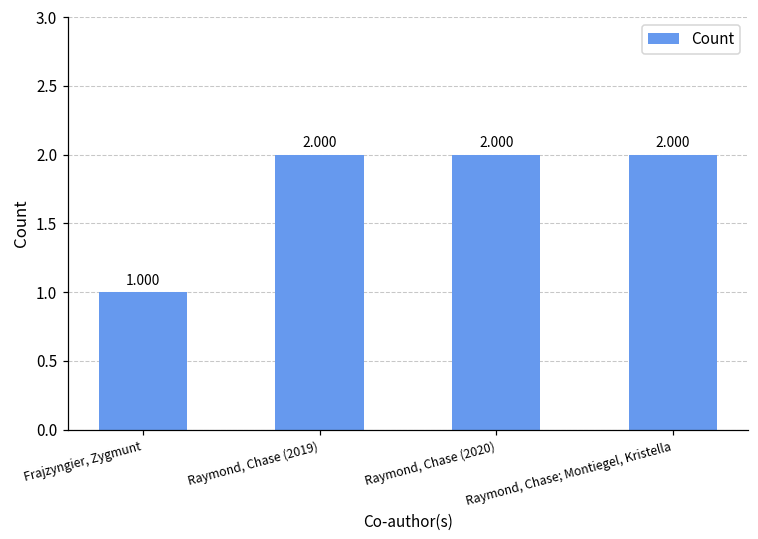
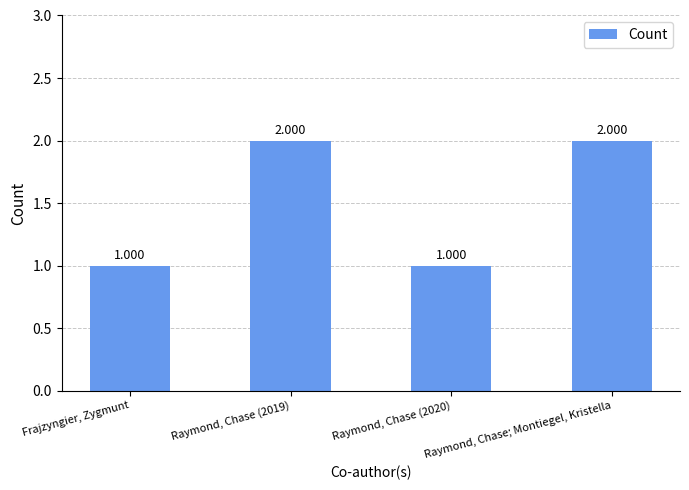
  {
    "Frajzyngier, Zygmunt": 1.000,
    "Raymond, Chase (2019)": 2.000,
-   "Raymond, Chase (2020)": 2.000,
+   "Raymond, Chase (2020)": 1.000,
    "Raymond, Chase; Montiegel, Kristella": 2.000
  }
